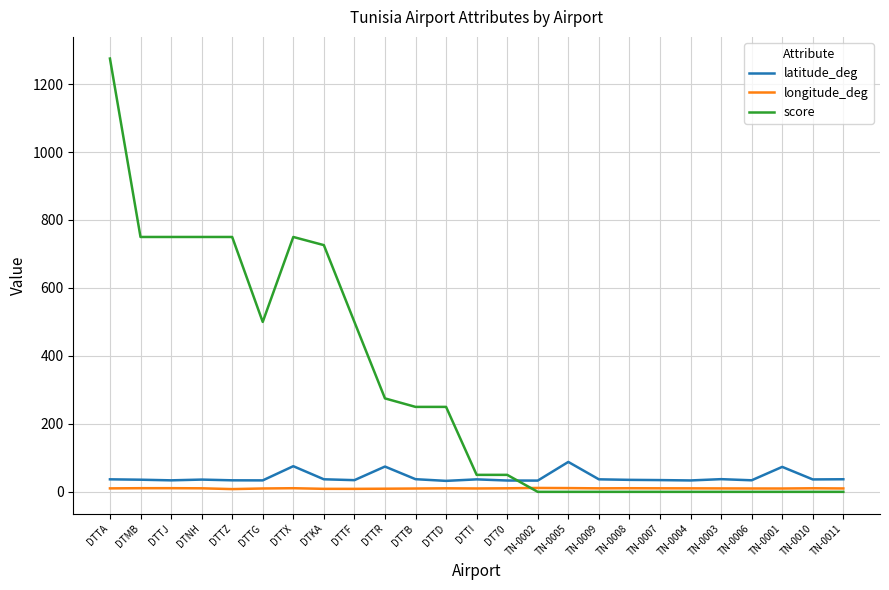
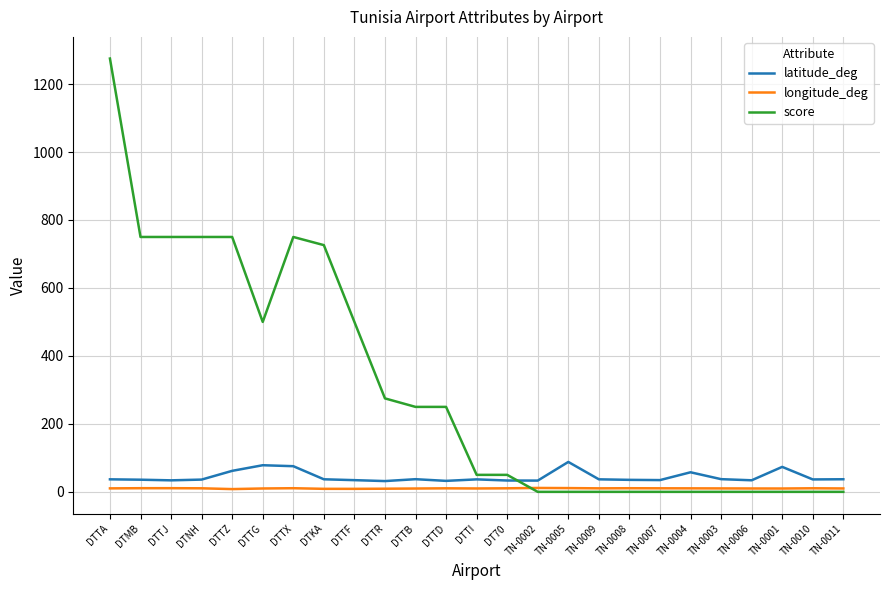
  {
    "latitude_deg": {
      "DTTA": 40,
      "DTMB": 40,
      "DTTJ": 30,
      "DTNH": 40,
-     "DTTZ": 30,
-     "DTTG": 30,
+     "DTTZ": 60,
+     "DTTG": 80,
      "DTTX": 80,
      "DTKA": 40,
      "DTTF": 30,
-     "DTTR": 70,
+     "DTTR": 30,
      "DTTB": 40,
      "DTTD": 30,
      "DTTI": 40,
      "DT70": 30,
      "TN-0002": 30,
      "TN-0005": 90,
      "TN-0009": 40,
      "TN-0008": 40,
      "TN-0007": 30,
-     "TN-0004": 30,
+     "TN-0004": 60,
      "TN-0003": 40,
      "TN-0006": 30,
      "TN-0001": 70,
      "TN-0010": 40,
      "TN-0011": 40
    },
    "longitude_deg": {
      "DTTA": 10,
      "DTMB": 10,
      "DTTJ": 10,
      "DTNH": 10,
      "DTTZ": 10,
      "DTTG": 10,
      "DTTX": 10,
      "DTKA": 10,
      "DTTF": 10,
      "DTTR": 10,
      "DTTB": 10,
      "DTTD": 10,
      "DTTI": 10,
      "DT70": 10,
      "TN-0002": 10,
      "TN-0005": 10,
      "TN-0009": 10,
      "TN-0008": 10,
      "TN-0007": 10,
      "TN-0004": 10,
      "TN-0003": 10,
      "TN-0006": 10,
      "TN-0001": 10,
      "TN-0010": 10,
      "TN-0011": 10
    },
    "score": {
      "DTTA": 1280,
      "DTMB": 750,
      "DTTJ": 750,
      "DTNH": 750,
      "DTTZ": 750,
      "DTTG": 500,
      "DTTX": 750,
      "DTKA": 730,
      "DTTF": 500,
      "DTTR": 280,
      "DTTB": 250,
      "DTTD": 250,
      "DTTI": 50,
      "DT70": 50,
      "TN-0002": 0,
      "TN-0005": 0,
      "TN-0009": 0,
      "TN-0008": 0,
      "TN-0007": 0,
      "TN-0004": 0,
      "TN-0003": 0,
      "TN-0006": 0,
      "TN-0001": 0,
      "TN-0010": 0,
      "TN-0011": 0
    }
  }
